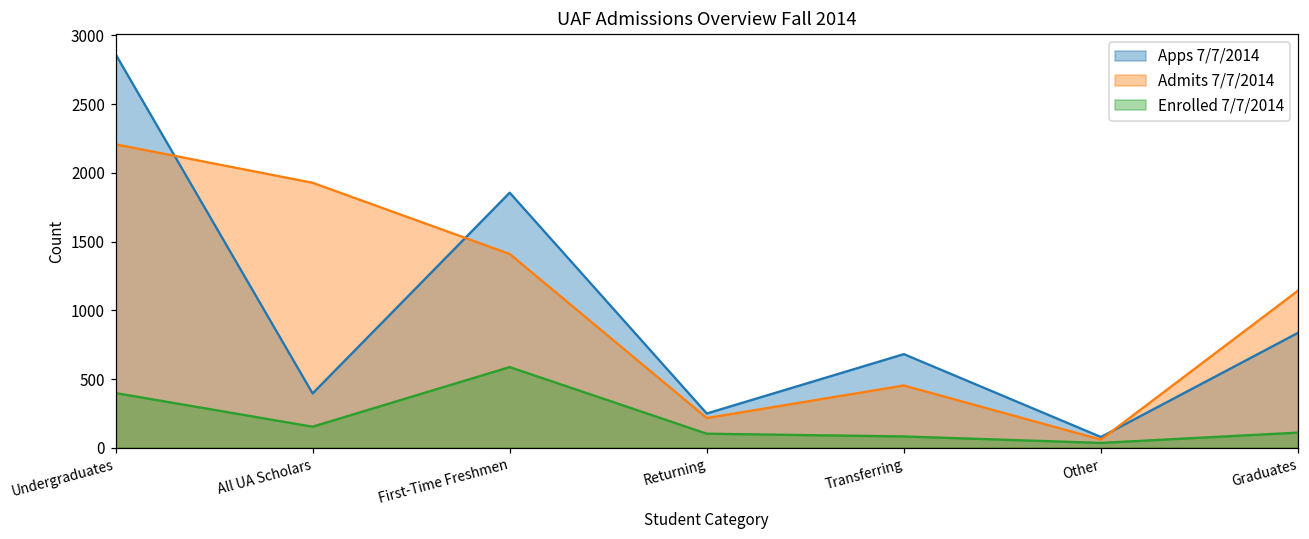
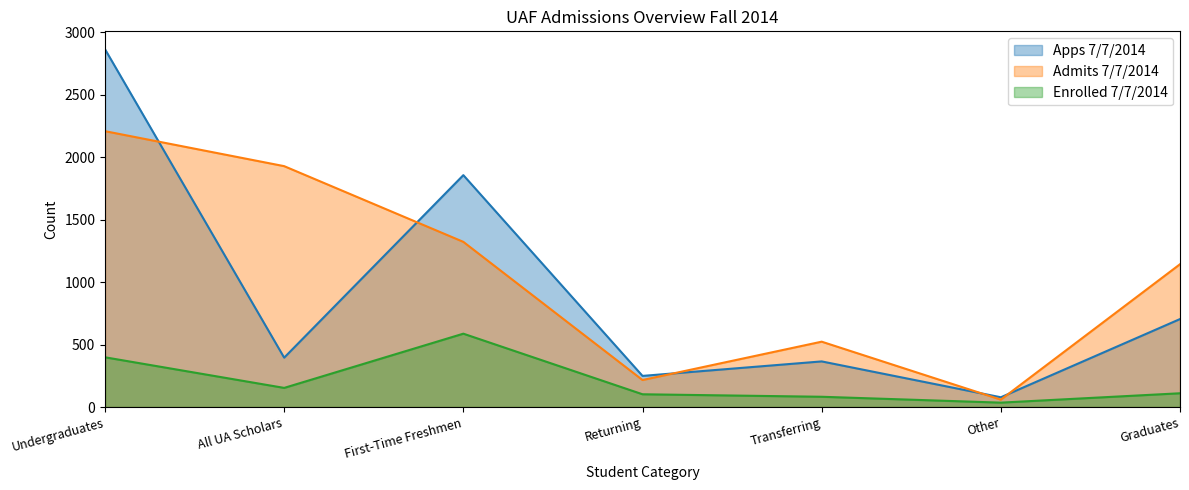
  {
    "Apps 7/7/2014": {
      "Undergraduates": 2860,
      "All UA Scholars": 400,
      "First-Time Freshmen": 1860,
      "Returning": 250,
-     "Transferring": 680,
-     "Graduates": 840
+     "Transferring": 370,
+     "Graduates": 700
    },
    "Admits 7/7/2014": {
      "Undergraduates": 2210,
      "All UA Scholars": 1930,
-     "First-Time Freshmen": 1410,
+     "First-Time Freshmen": 1320,
      "Returning": 220,
-     "Transferring": 450,
+     "Transferring": 520,
      "Graduates": 1140
    },
    "Enrolled 7/7/2014": {
      "Undergraduates": 400,
      "All UA Scholars": 150,
      "First-Time Freshmen": 590,
      "Returning": 100,
      "Transferring": 80,
      "Other": 40,
      "Graduates": 110
    }
  }
